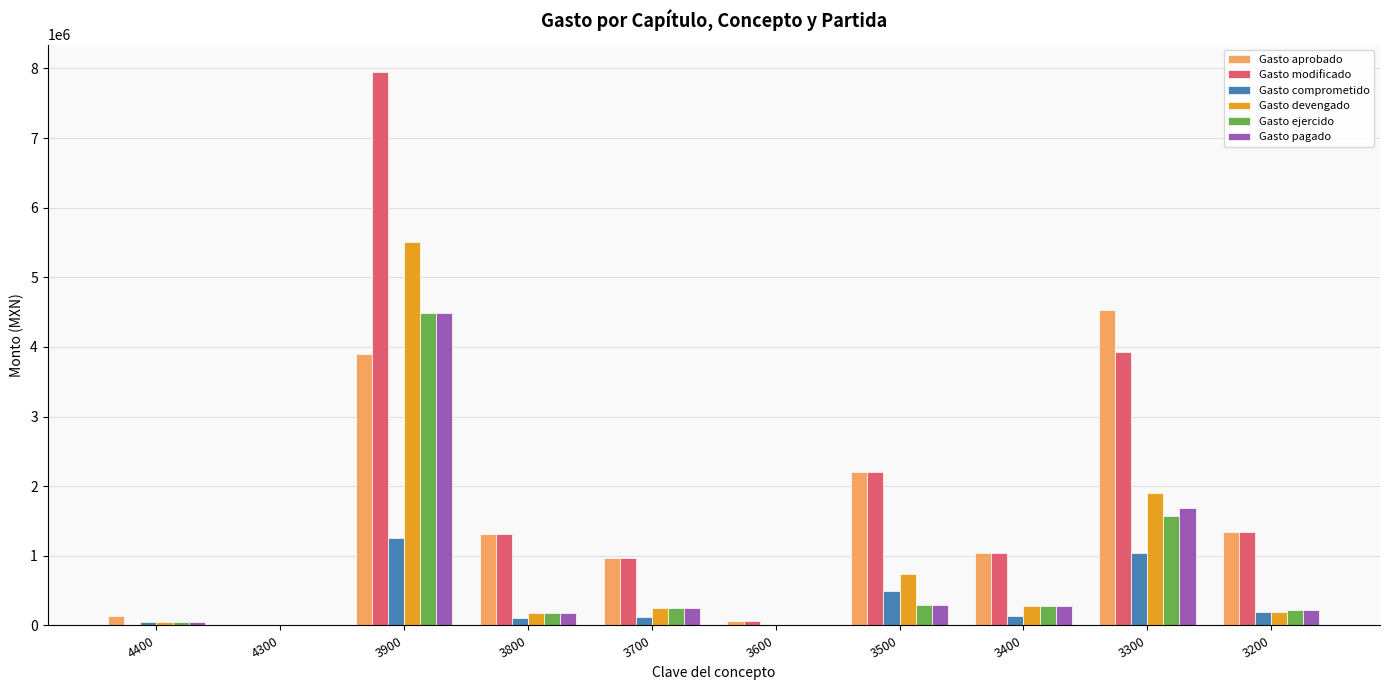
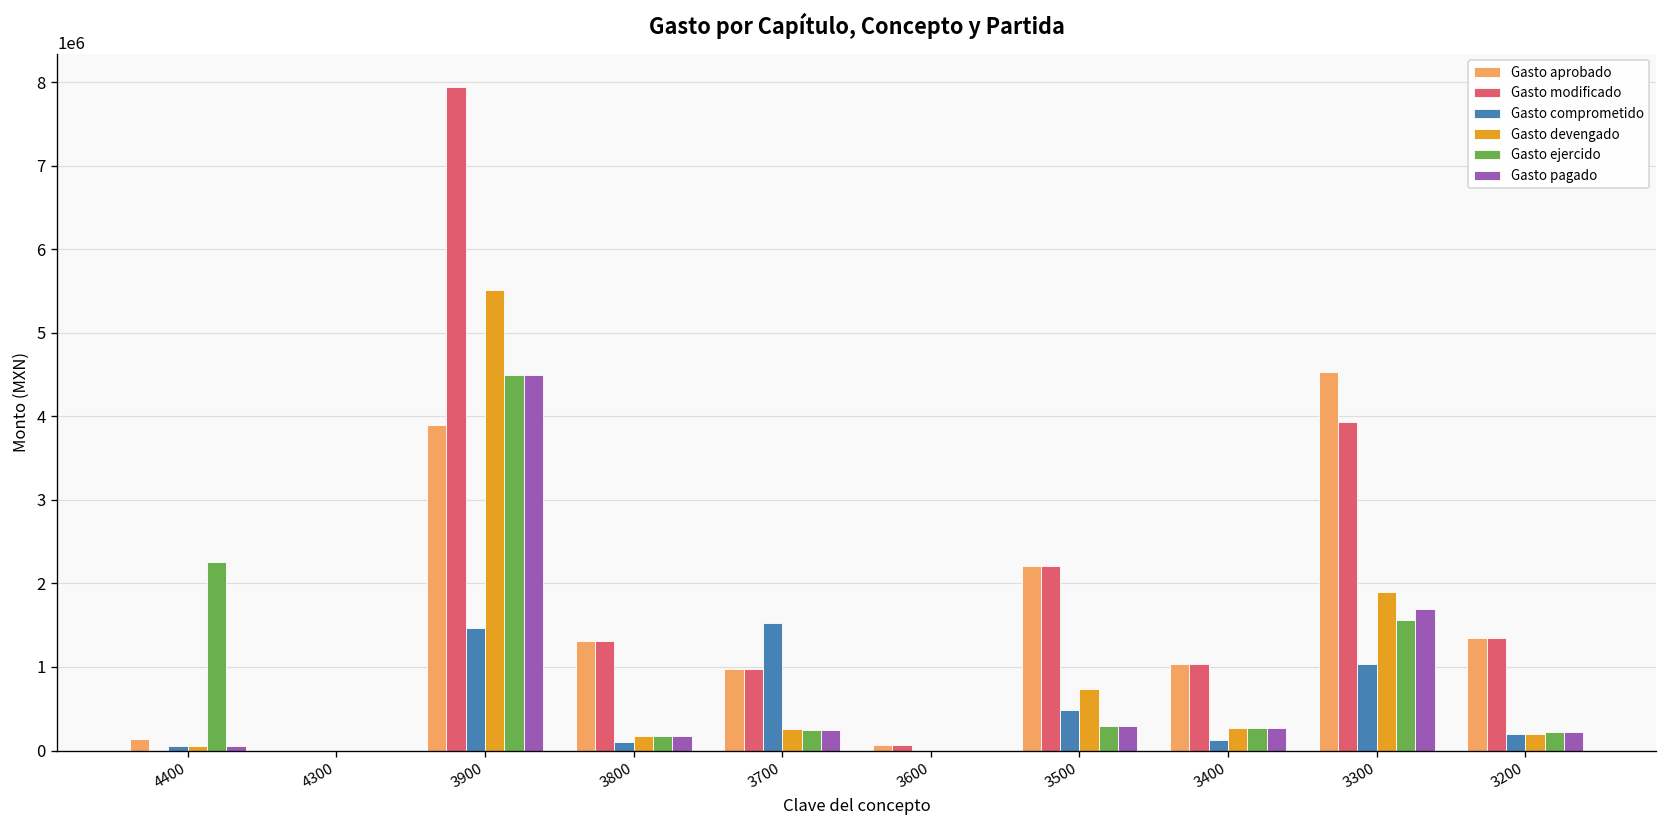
  {
    "Gasto aprobado": {
      "4400": 100000,
      "4300": 0,
      "3900": 3900000,
      "3800": 1300000,
      "3700": 1000000,
      "3600": 100000,
      "3500": 2200000,
      "3400": 1000000,
      "3300": 4500000,
      "3200": 1300000
    },
    "Gasto modificado": {
      "4400": 0,
      "4300": 0,
      "3900": 7900000,
      "3800": 1300000,
      "3700": 1000000,
      "3600": 100000,
      "3500": 2200000,
      "3400": 1000000,
      "3300": 3900000,
      "3200": 1300000
    },
    "Gasto comprometido": {
      "4400": 100000,
      "4300": 0,
-     "3900": 1300000,
+     "3900": 1500000,
      "3800": 100000,
-     "3700": 100000,
+     "3700": 1500000,
      "3600": 0,
      "3500": 500000,
      "3400": 100000,
      "3300": 1000000,
      "3200": 200000
    },
    "Gasto devengado": {
      "4400": 100000,
      "4300": 0,
      "3900": 5500000,
      "3800": 200000,
      "3700": 300000,
      "3600": 0,
      "3500": 700000,
      "3400": 300000,
      "3300": 1900000,
      "3200": 200000
    },
    "Gasto ejercido": {
-     "4400": 100000,
+     "4400": 2300000,
      "4300": 0,
      "3900": 4500000,
      "3800": 200000,
      "3700": 200000,
      "3600": 0,
      "3500": 300000,
      "3400": 300000,
      "3300": 1600000,
      "3200": 200000
    },
    "Gasto pagado": {
      "4400": 100000,
      "4300": 0,
      "3900": 4500000,
      "3800": 200000,
      "3700": 200000,
      "3600": 0,
      "3500": 300000,
      "3400": 300000,
      "3300": 1700000,
      "3200": 200000
    }
  }
